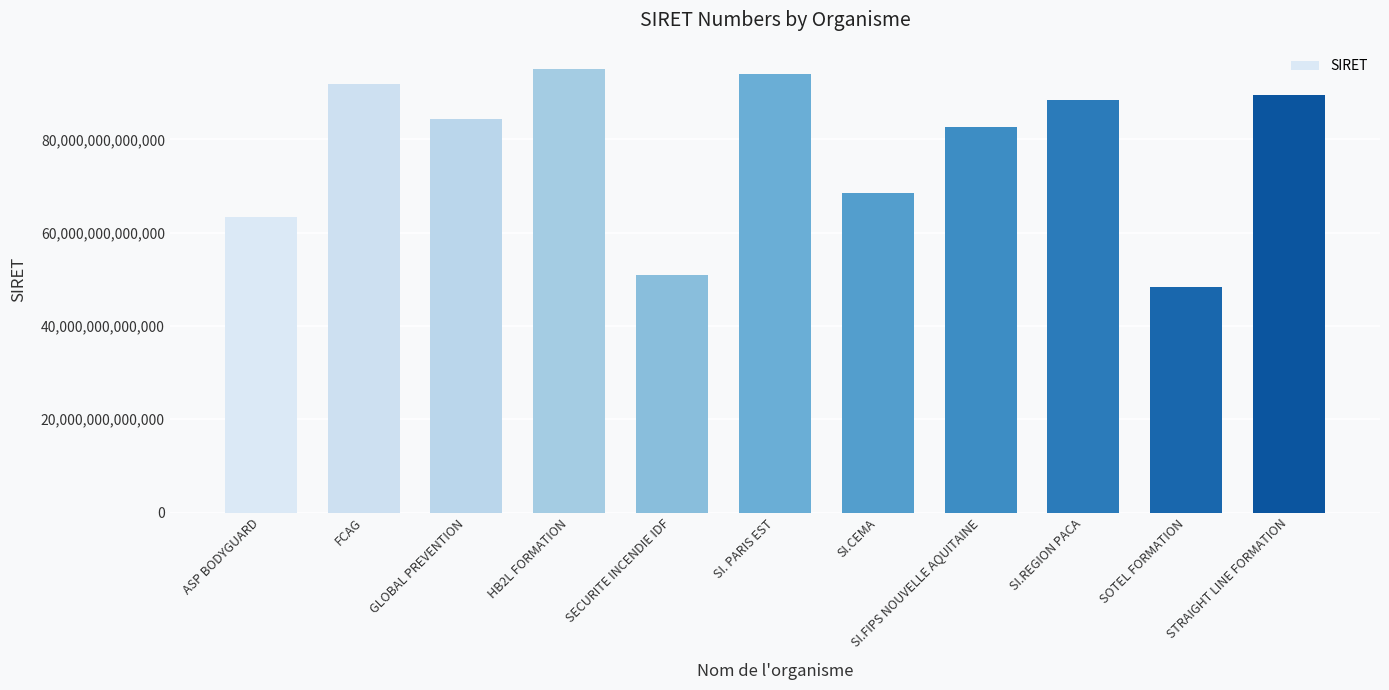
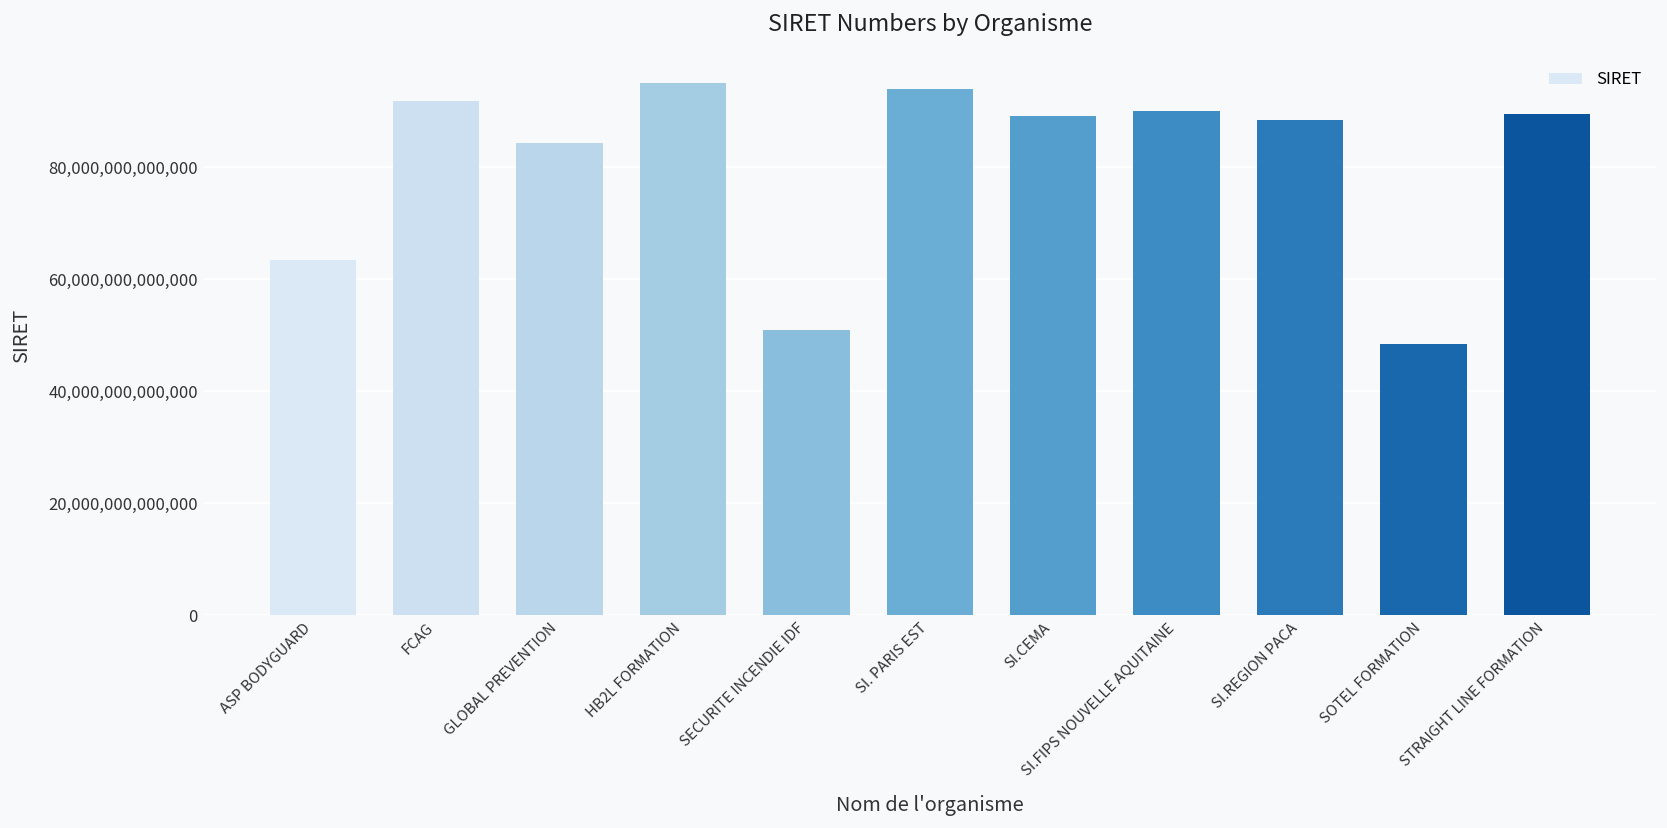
  {
    "ASP BODYGUARD": "63,000,000,000,000",
    "FCAG": "92,000,000,000,000",
    "GLOBAL PREVENTION": "84,000,000,000,000",
    "HB2L FORMATION": "95,000,000,000,000",
    "SECURITE INCENDIE IDF": "51,000,000,000,000",
    "SI. PARIS EST": "94,000,000,000,000",
-   "SI.CEMA": "69,000,000,000,000",
-   "SI.FIPS NOUVELLE AQUITAINE": "83,000,000,000,000",
+   "SI.CEMA": "89,000,000,000,000",
+   "SI.FIPS NOUVELLE AQUITAINE": "90,000,000,000,000",
    "SI.REGION PACA": "88,000,000,000,000",
    "SOTEL FORMATION": "48,000,000,000,000",
    "STRAIGHT LINE FORMATION": "89,000,000,000,000"
  }
